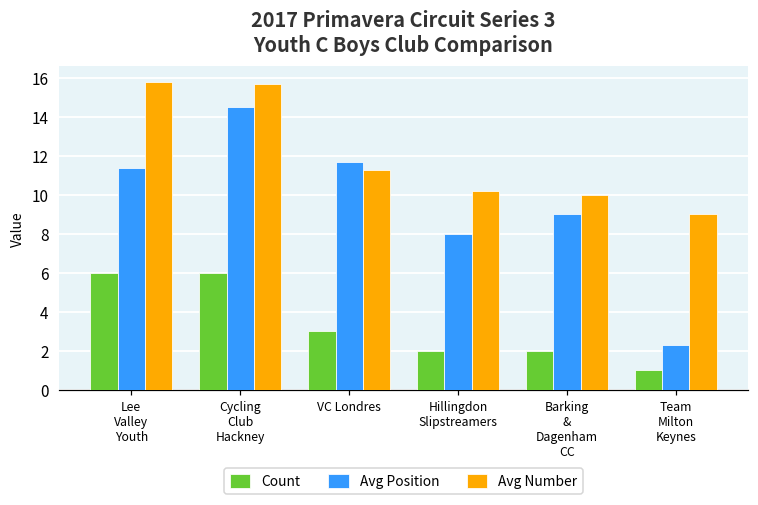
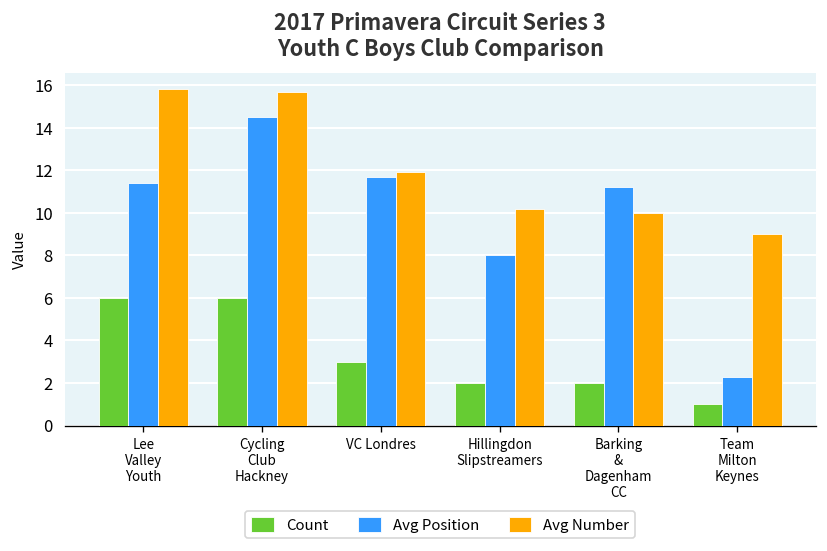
  {
    "Count": {
      "Lee Valley Youth": 6.0,
      "Cycling Club Hackney": 6.0,
      "VC Londres": 3.0,
      "Hillingdon Slipstreamers": 2.0,
      "Barking & Dagenham CC": 2.0,
      "Team Milton Keynes": 1.0
    },
    "Avg Position": {
      "Lee Valley Youth": 11.4,
      "Cycling Club Hackney": 14.5,
      "VC Londres": 11.7,
      "Hillingdon Slipstreamers": 8.0,
-     "Barking & Dagenham CC": 9.0,
+     "Barking & Dagenham CC": 11.2,
      "Team Milton Keynes": 2.3
    },
    "Avg Number": {
      "Lee Valley Youth": 15.8,
      "Cycling Club Hackney": 15.7,
-     "VC Londres": 11.3,
+     "VC Londres": 11.9,
      "Hillingdon Slipstreamers": 10.2,
      "Barking & Dagenham CC": 10.0,
      "Team Milton Keynes": 9.0
    }
  }
